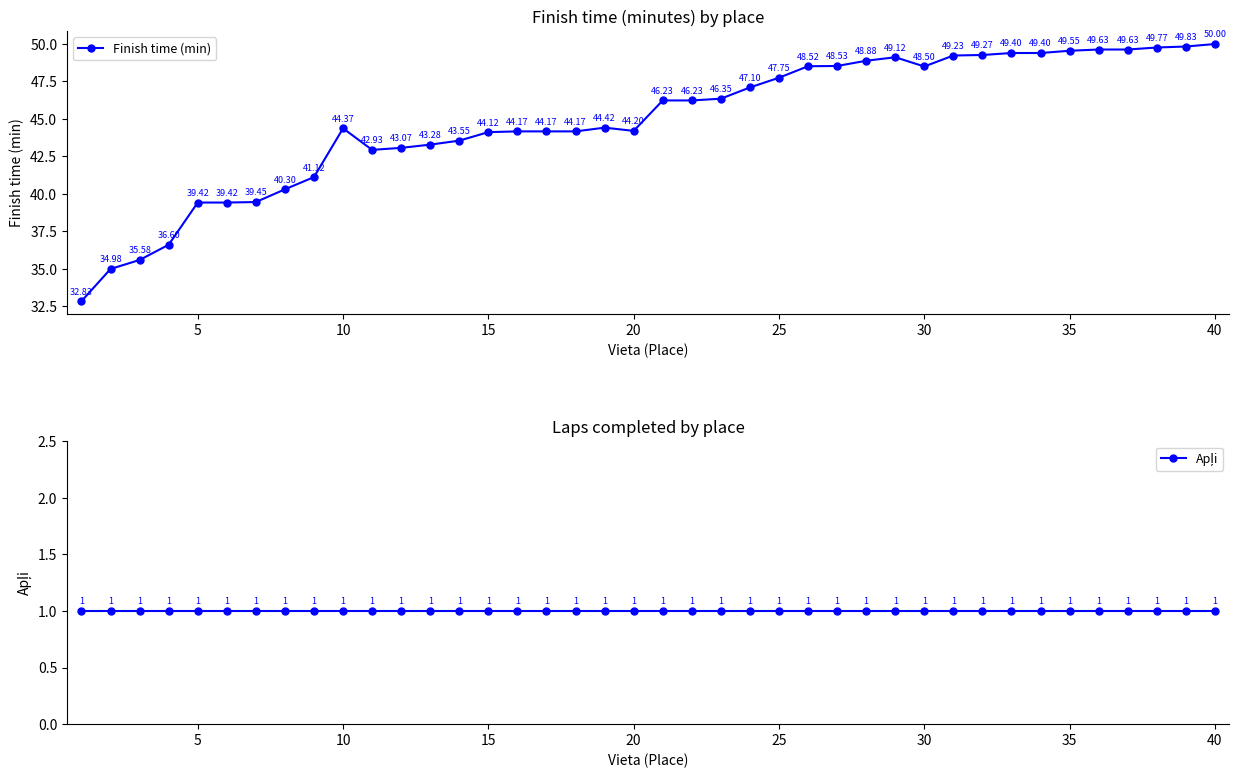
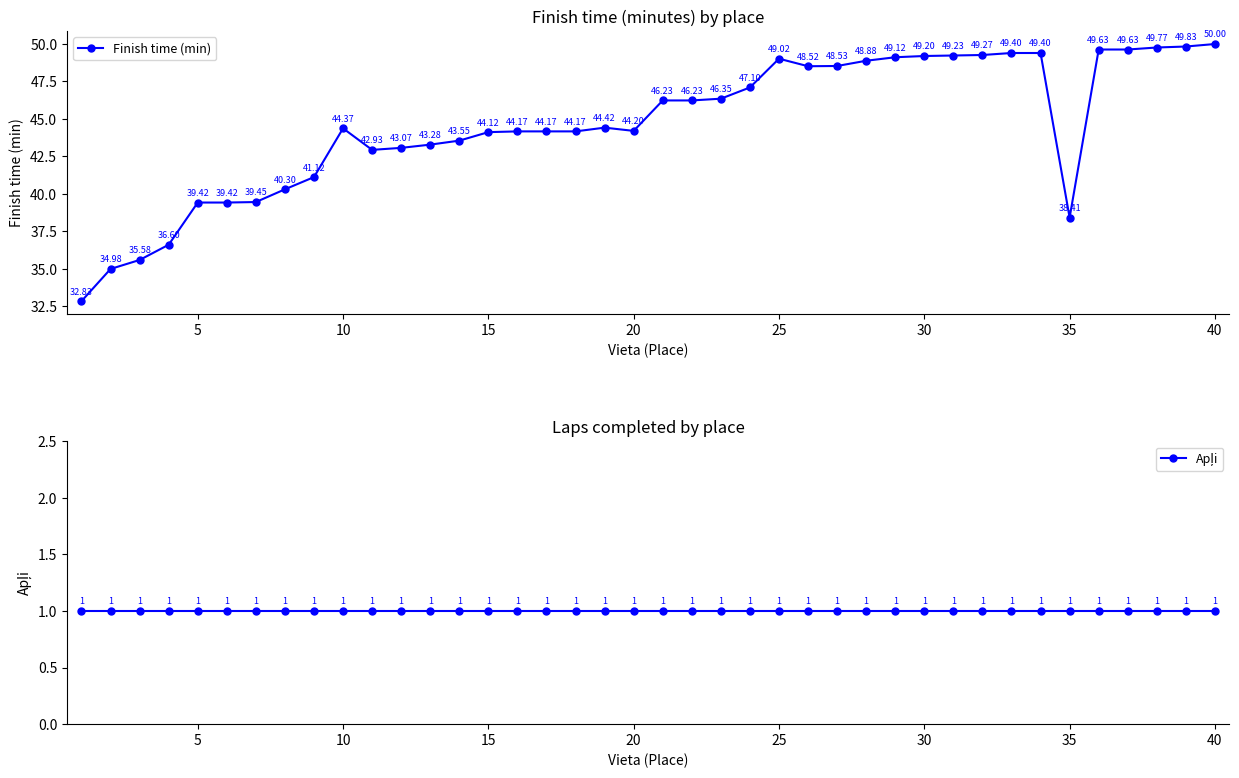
  {
    "Finish time (minutes) by place": {
      "5": 39.42,
      "10": 44.37,
      "15": 44.12,
      "20": 44.20,
-     "25": 47.75,
-     "30": 48.50,
-     "35": 49.55,
+     "25": 49.02,
+     "30": 49.20,
+     "35": 38.41,
      "40": 50.00
    },
    "Laps completed by place": {
      "5": 1,
      "10": 1,
      "15": 1,
      "20": 1,
      "25": 1,
      "30": 1,
      "35": 1,
      "40": 1
    }
  }
